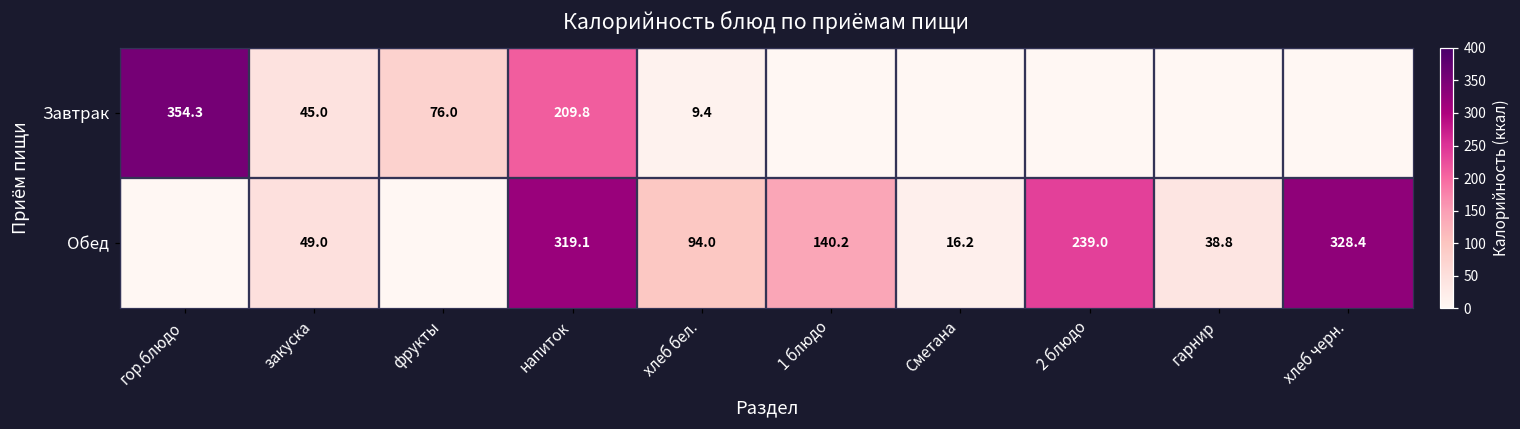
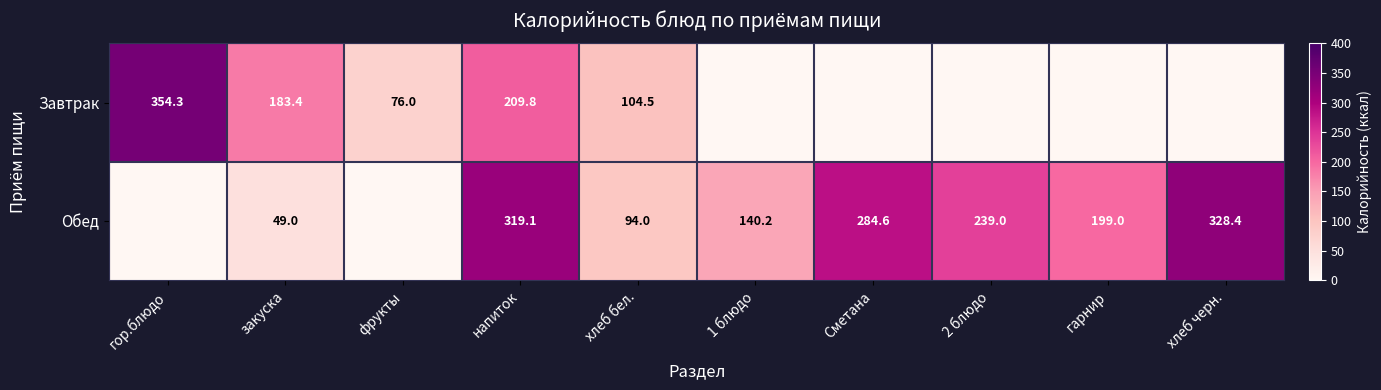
  {
    "Завтрак": {
      "гор.блюдо": 354.3,
-     "закуска": 45.0,
+     "закуска": 183.4,
      "фрукты": 76.0,
      "напиток": 209.8,
-     "хлеб бел.": 9.4
+     "хлеб бел.": 104.5
    },
    "Обед": {
      "закуска": 49.0,
      "напиток": 319.1,
      "хлеб бел.": 94.0,
      "1 блюдо": 140.2,
-     "Сметана": 16.2,
+     "Сметана": 284.6,
      "2 блюдо": 239.0,
-     "гарнир": 38.8,
+     "гарнир": 199.0,
      "хлеб черн.": 328.4
    }
  }
